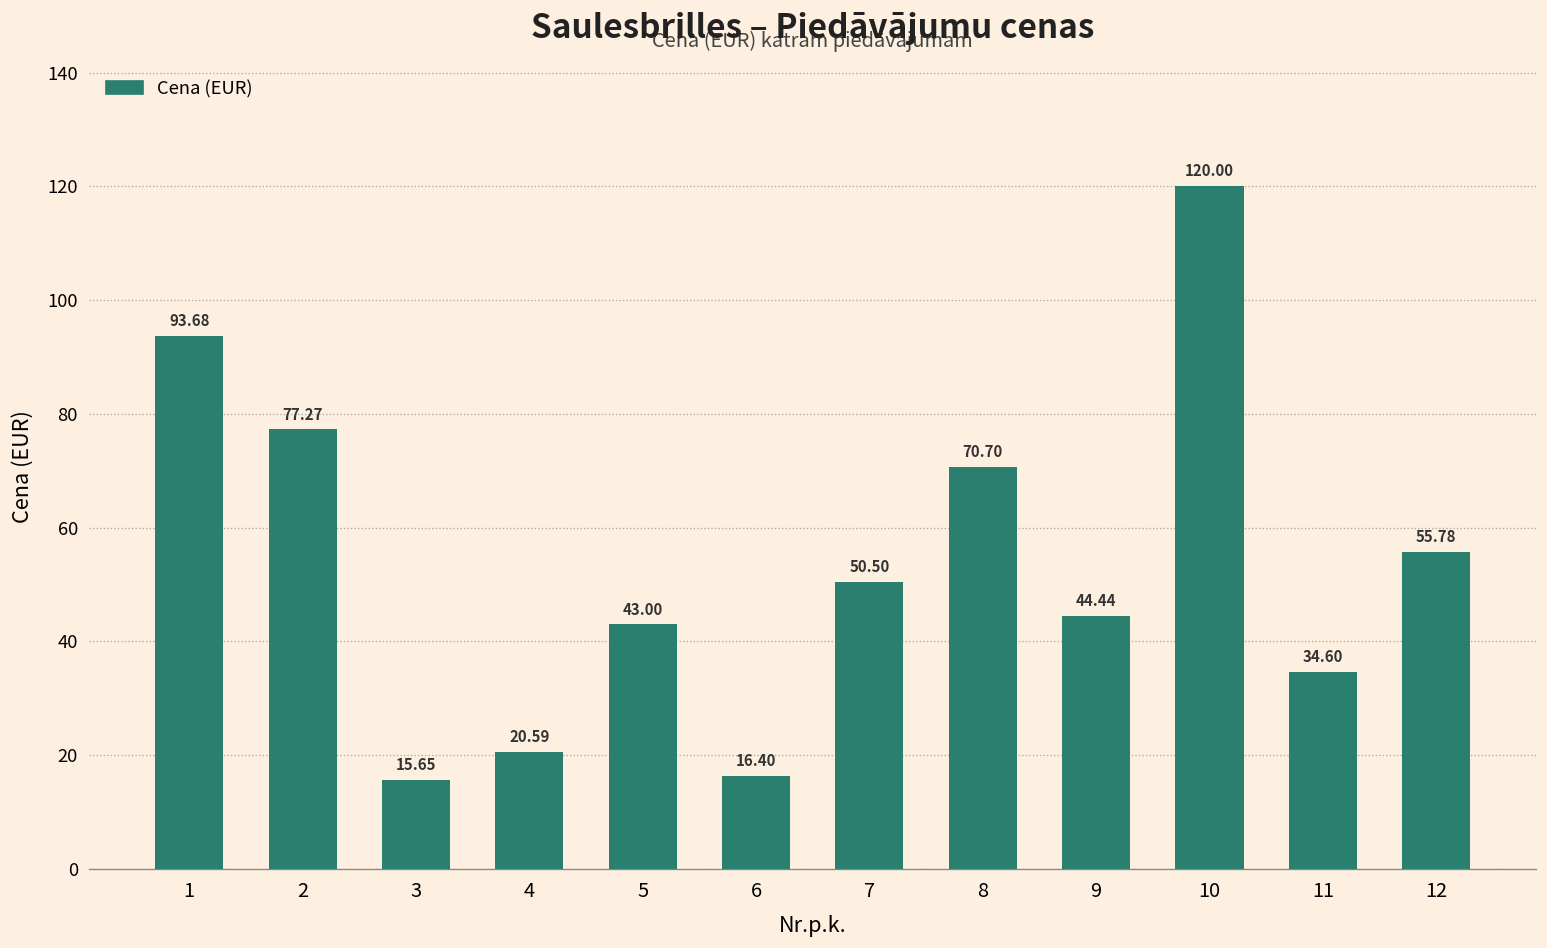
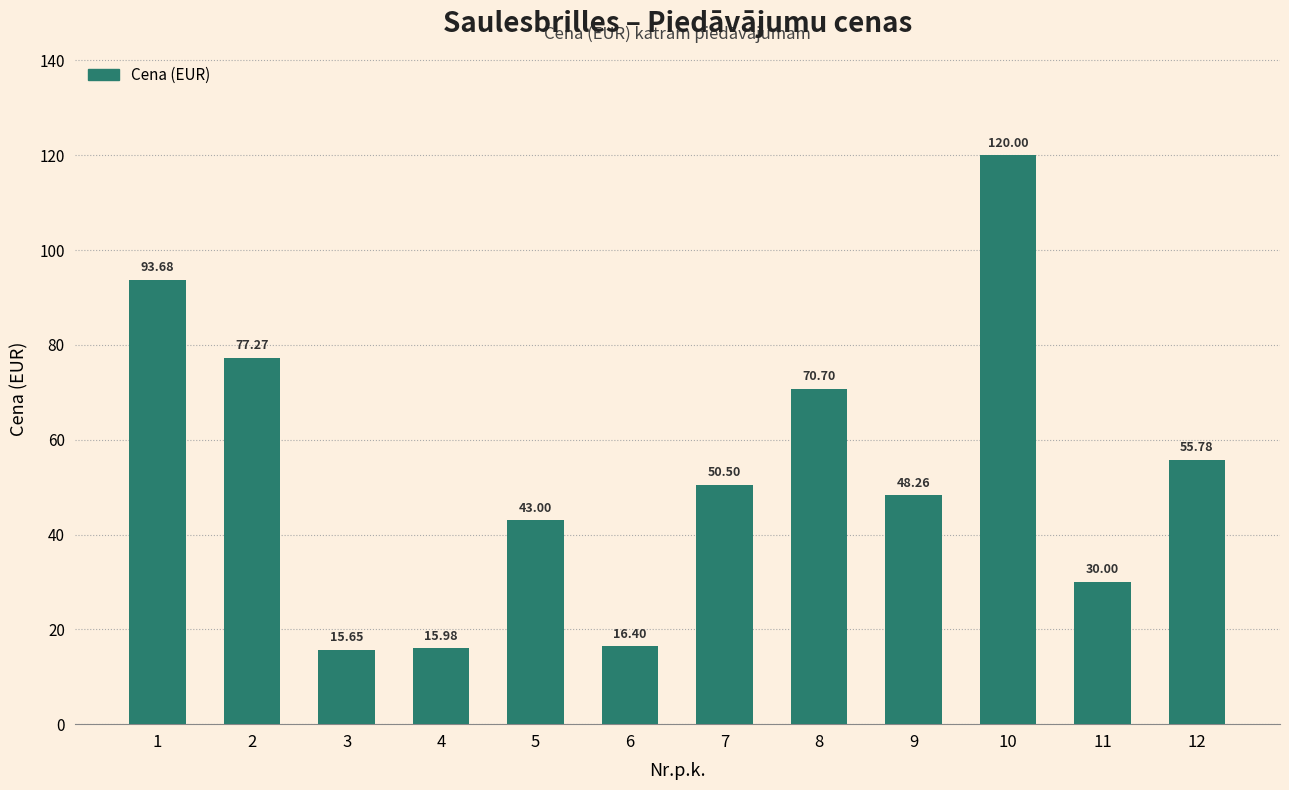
  {
    "1": 93.68,
    "2": 77.27,
    "3": 15.65,
-   "4": 20.59,
+   "4": 15.98,
    "5": 43.00,
    "6": 16.40,
    "7": 50.50,
    "8": 70.70,
-   "9": 44.44,
+   "9": 48.26,
    "10": 120.00,
-   "11": 34.60,
+   "11": 30.00,
    "12": 55.78
  }
